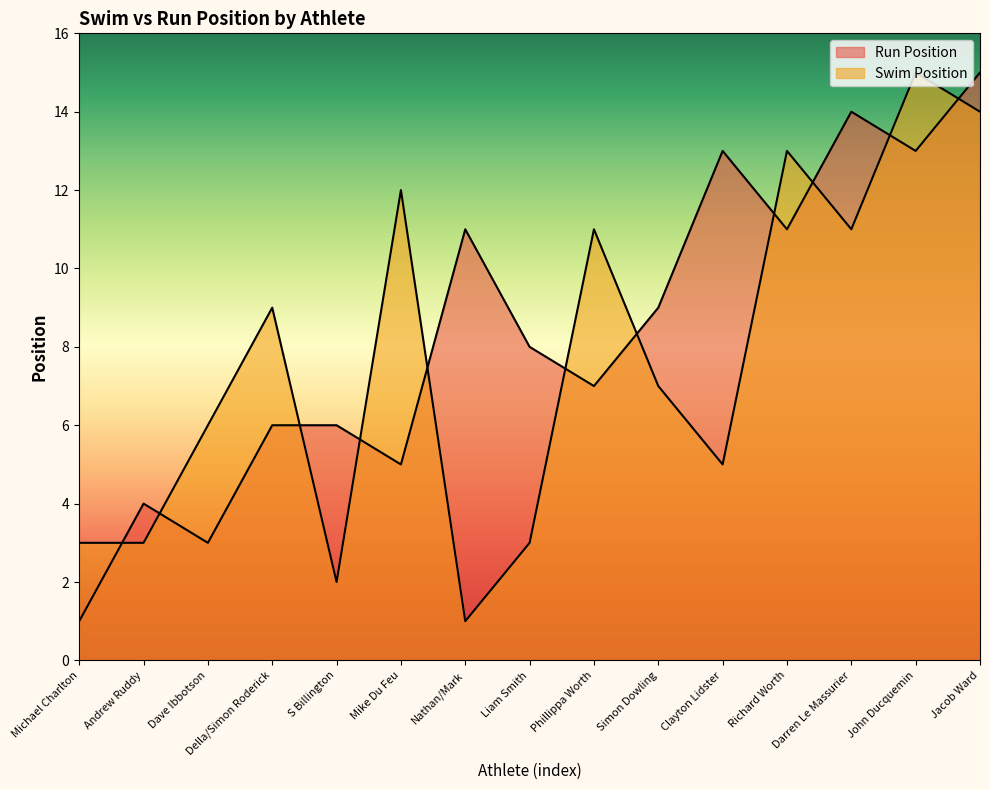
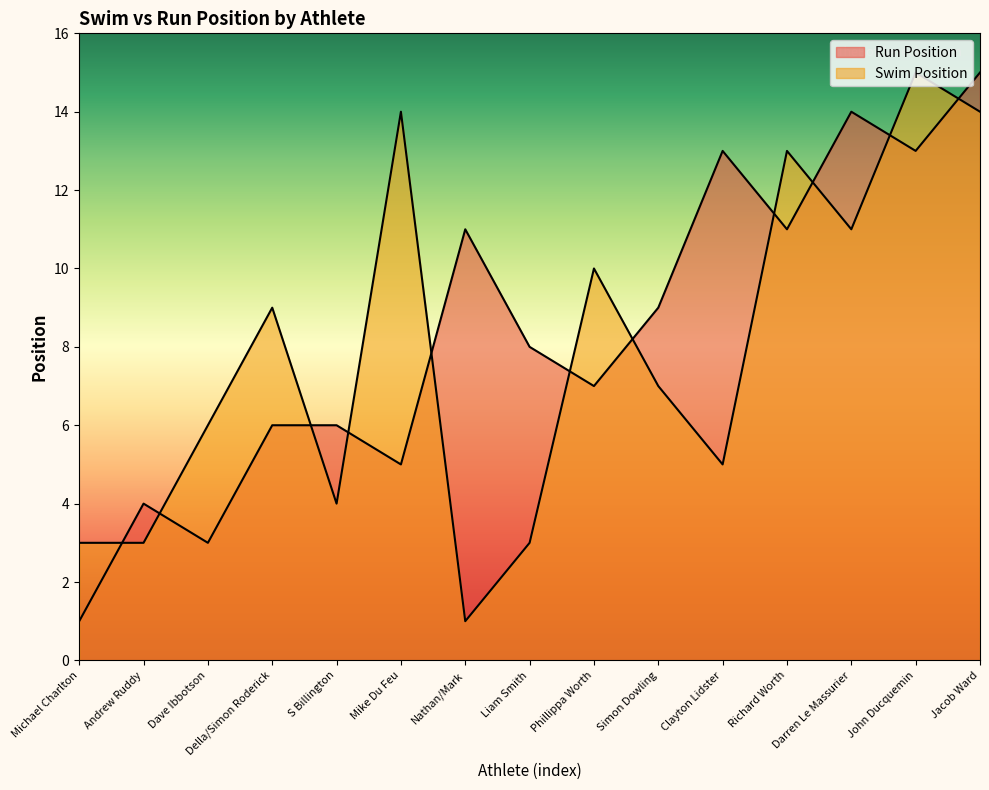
  {
    "Run Position": {
      "Michael Charlton": 1,
      "Andrew Ruddy": 4,
      "Dave Ibbotson": 3,
      "Della/Simon Roderick": 6,
      "S Billington": 6,
      "Mike Du Feu": 5,
      "Nathan/Mark": 11,
      "Liam Smith": 8,
      "Phillippa Worth": 7,
      "Simon Dowling": 9,
      "Clayton Lidster": 13,
      "Richard Worth": 11,
      "Darren Le Massurier": 14,
      "John Ducquemin": 13,
      "Jacob Ward": 15
    },
    "Swim Position": {
      "Michael Charlton": 3,
      "Andrew Ruddy": 3,
      "Dave Ibbotson": 6,
      "Della/Simon Roderick": 9,
-     "S Billington": 2,
-     "Mike Du Feu": 12,
+     "S Billington": 4,
+     "Mike Du Feu": 14,
      "Nathan/Mark": 1,
      "Liam Smith": 3,
-     "Phillippa Worth": 11,
+     "Phillippa Worth": 10,
      "Simon Dowling": 7,
      "Clayton Lidster": 5,
      "Richard Worth": 13,
      "Darren Le Massurier": 11,
      "Jacob Ward": 14
    }
  }
